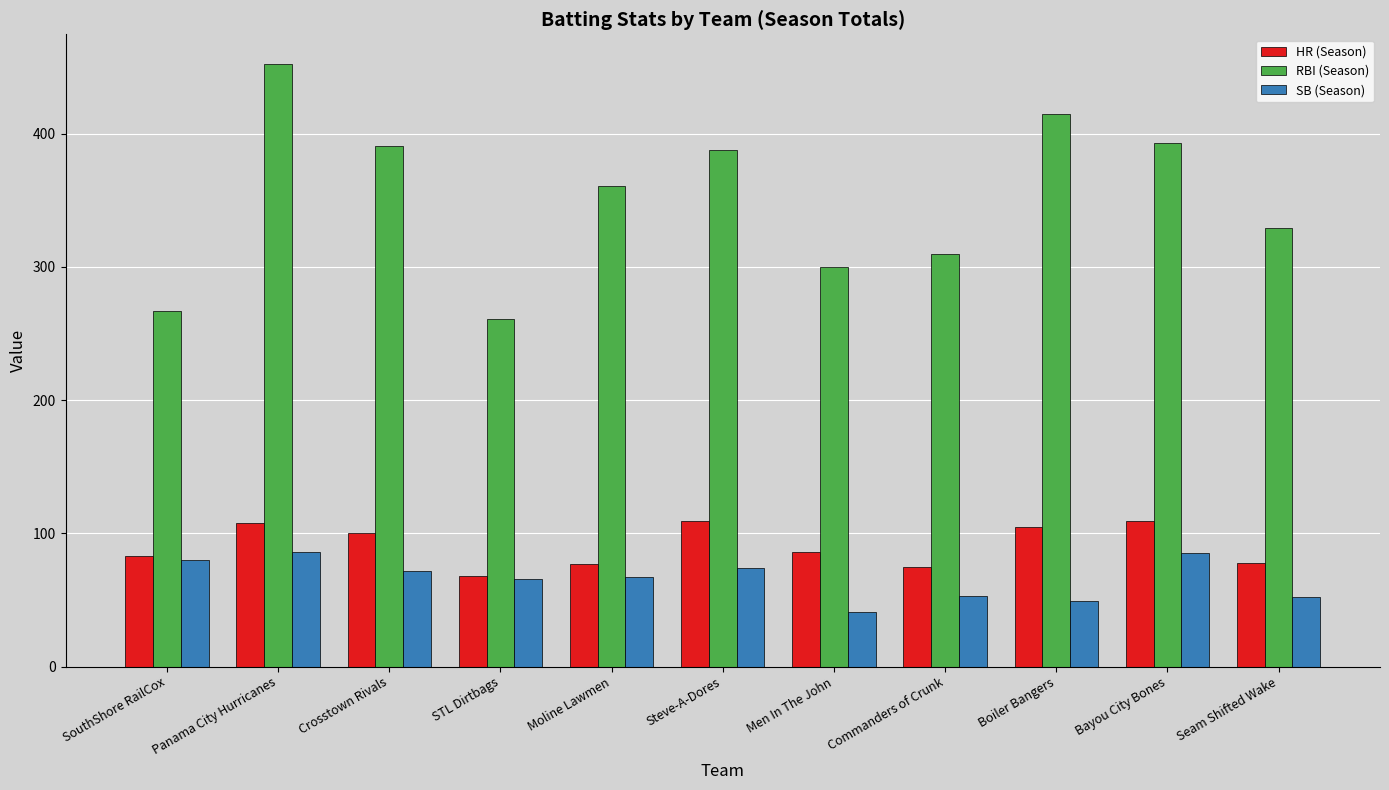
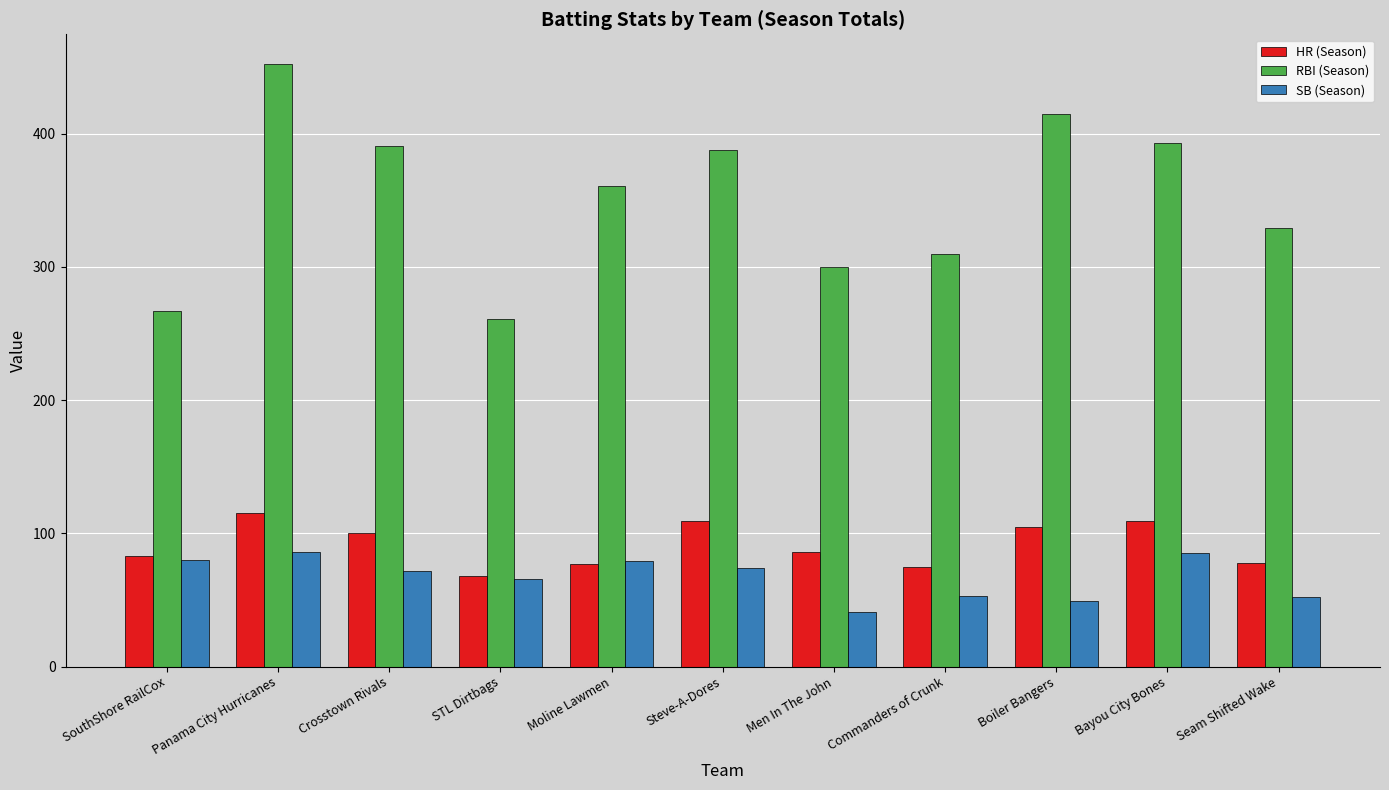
  {
    "HR (Season)": {
      "SouthShore RailCox": 83,
-     "Panama City Hurricanes": 108,
+     "Panama City Hurricanes": 115,
      "Crosstown Rivals": 100,
      "STL Dirtbags": 68,
      "Moline Lawmen": 77,
      "Steve-A-Dores": 109,
      "Men In The John": 86,
      "Commanders of Crunk": 75,
      "Boiler Bangers": 105,
      "Bayou City Bones": 109,
      "Seam Shifted Wake": 78
    },
    "RBI (Season)": {
      "SouthShore RailCox": 267,
      "Panama City Hurricanes": 452,
      "Crosstown Rivals": 391,
      "STL Dirtbags": 261,
      "Moline Lawmen": 361,
      "Steve-A-Dores": 388,
      "Men In The John": 300,
      "Commanders of Crunk": 310,
      "Boiler Bangers": 415,
      "Bayou City Bones": 393,
      "Seam Shifted Wake": 329
    },
    "SB (Season)": {
      "SouthShore RailCox": 80,
      "Panama City Hurricanes": 86,
      "Crosstown Rivals": 72,
      "STL Dirtbags": 66,
-     "Moline Lawmen": 67,
+     "Moline Lawmen": 79,
      "Steve-A-Dores": 74,
      "Men In The John": 41,
      "Commanders of Crunk": 53,
      "Boiler Bangers": 49,
      "Bayou City Bones": 85,
      "Seam Shifted Wake": 52
    }
  }
